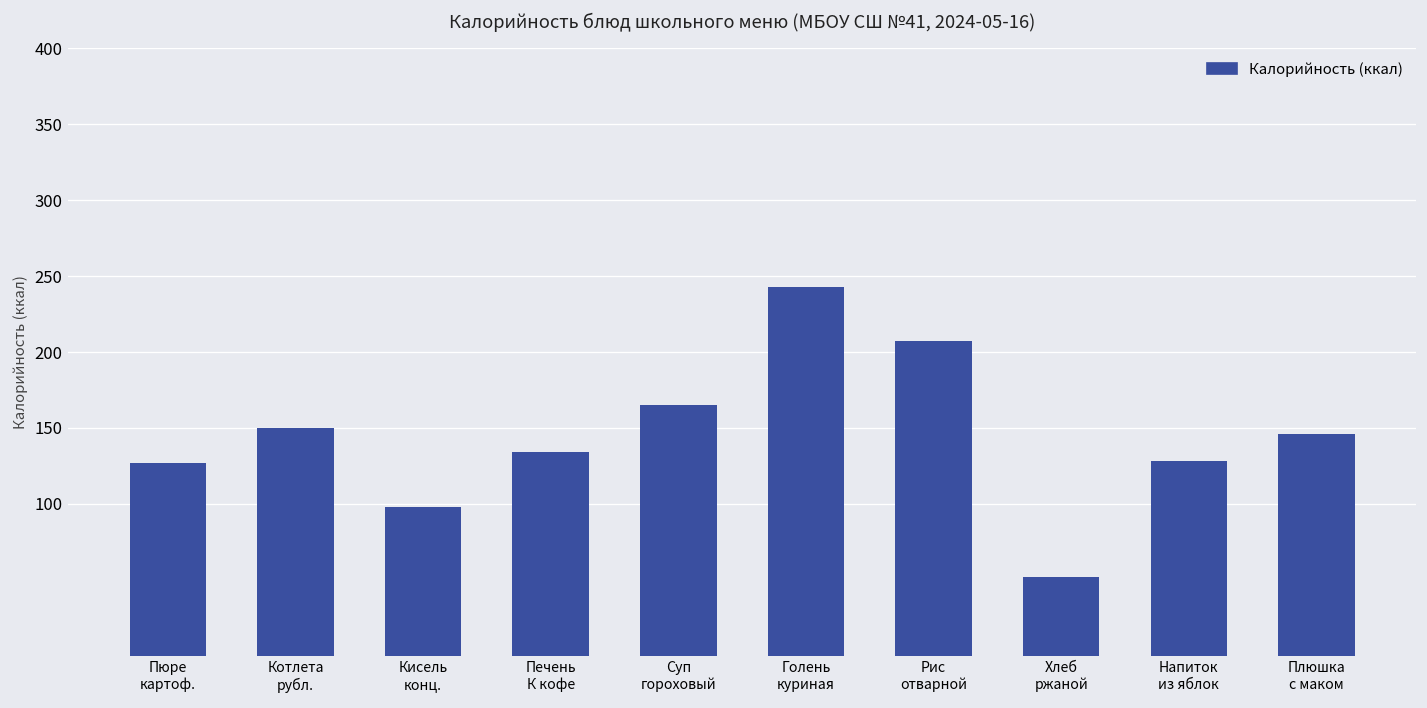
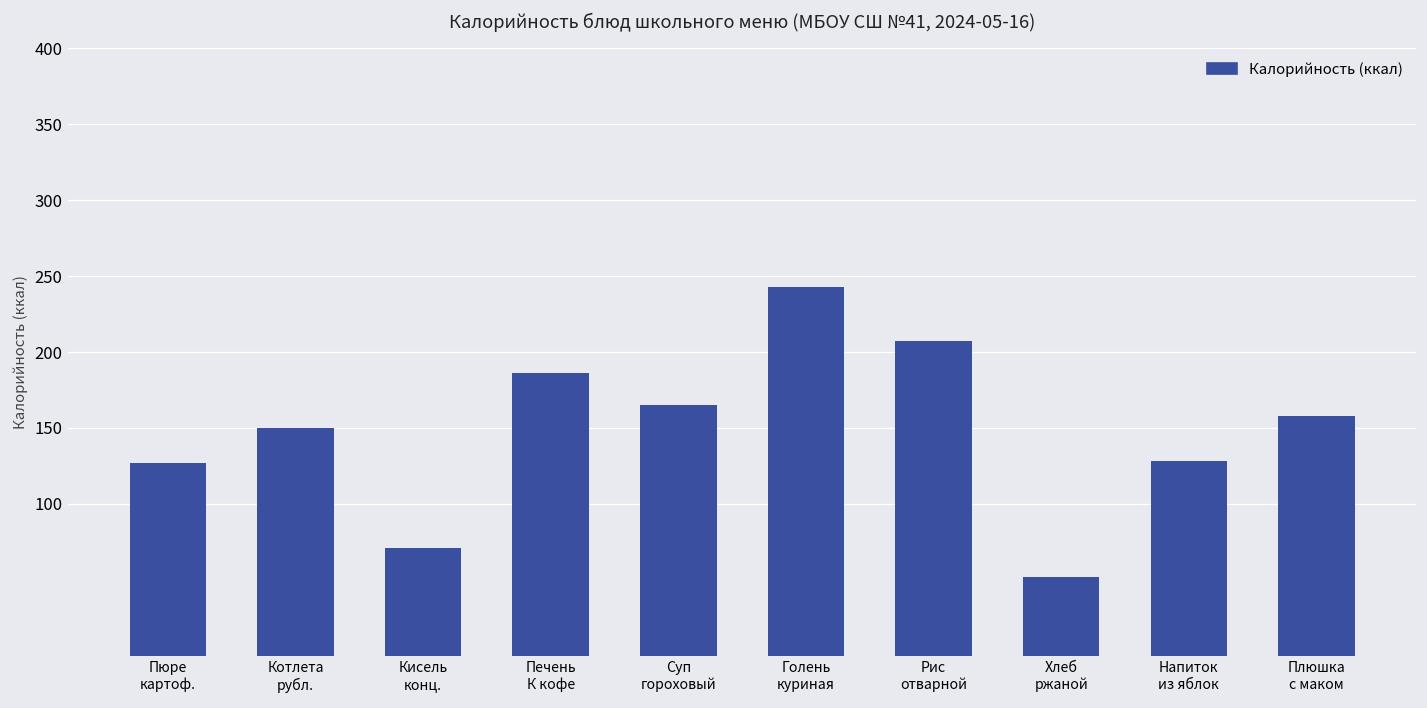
  {
    "Пюре картоф.": 127,
    "Котлета рубл.": 150,
-   "Кисель конц.": 98,
-   "Печень К кофе": 134,
+   "Кисель конц.": 71,
+   "Печень К кофе": 186,
    "Суп гороховый": 165,
    "Голень куриная": 243,
    "Рис отварной": 207,
    "Хлеб ржаной": 52,
    "Напиток из яблок": 128,
-   "Плюшка с маком": 146
+   "Плюшка с маком": 158
  }
